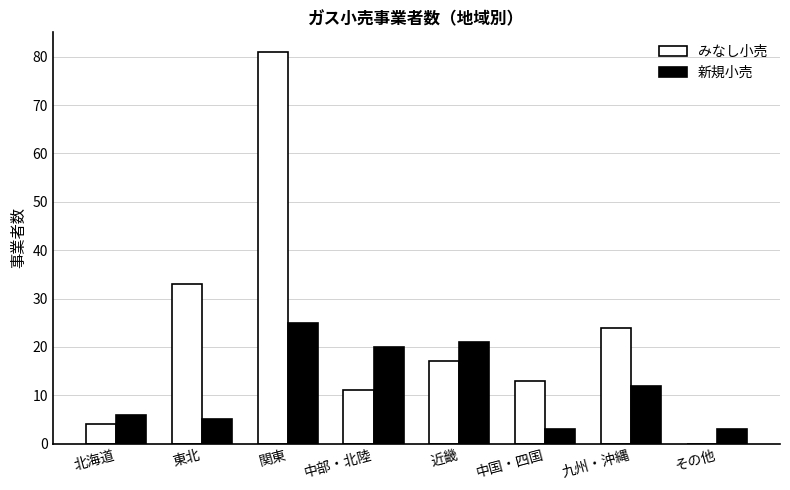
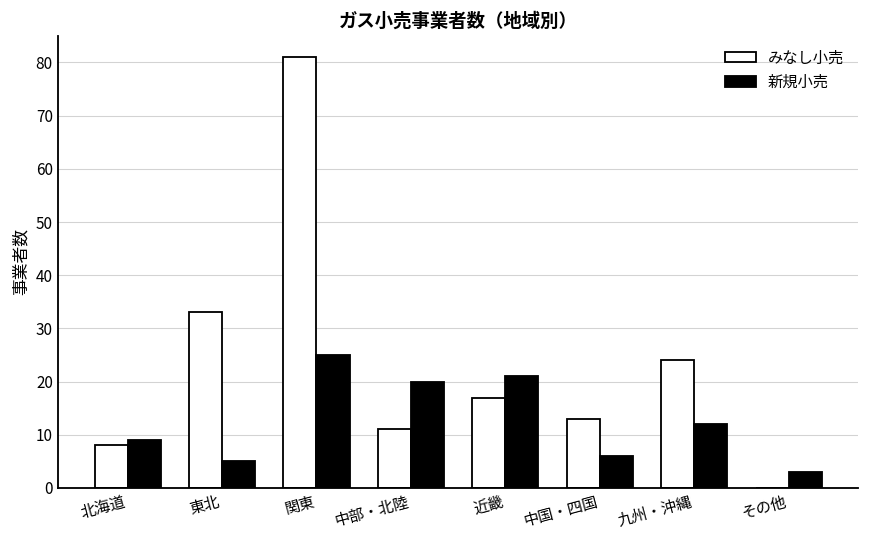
  {
    "みなし小売": {
-     "北海道": 4,
+     "北海道": 8,
      "東北": 33,
      "関東": 81,
      "中部・北陸": 11,
      "近畿": 17,
      "中国・四国": 13,
      "九州・沖縄": 24,
      "その他": 0
    },
    "新規小売": {
-     "北海道": 6,
+     "北海道": 9,
      "東北": 5,
      "関東": 25,
      "中部・北陸": 20,
      "近畿": 21,
-     "中国・四国": 3,
+     "中国・四国": 6,
      "九州・沖縄": 12,
      "その他": 3
    }
  }
